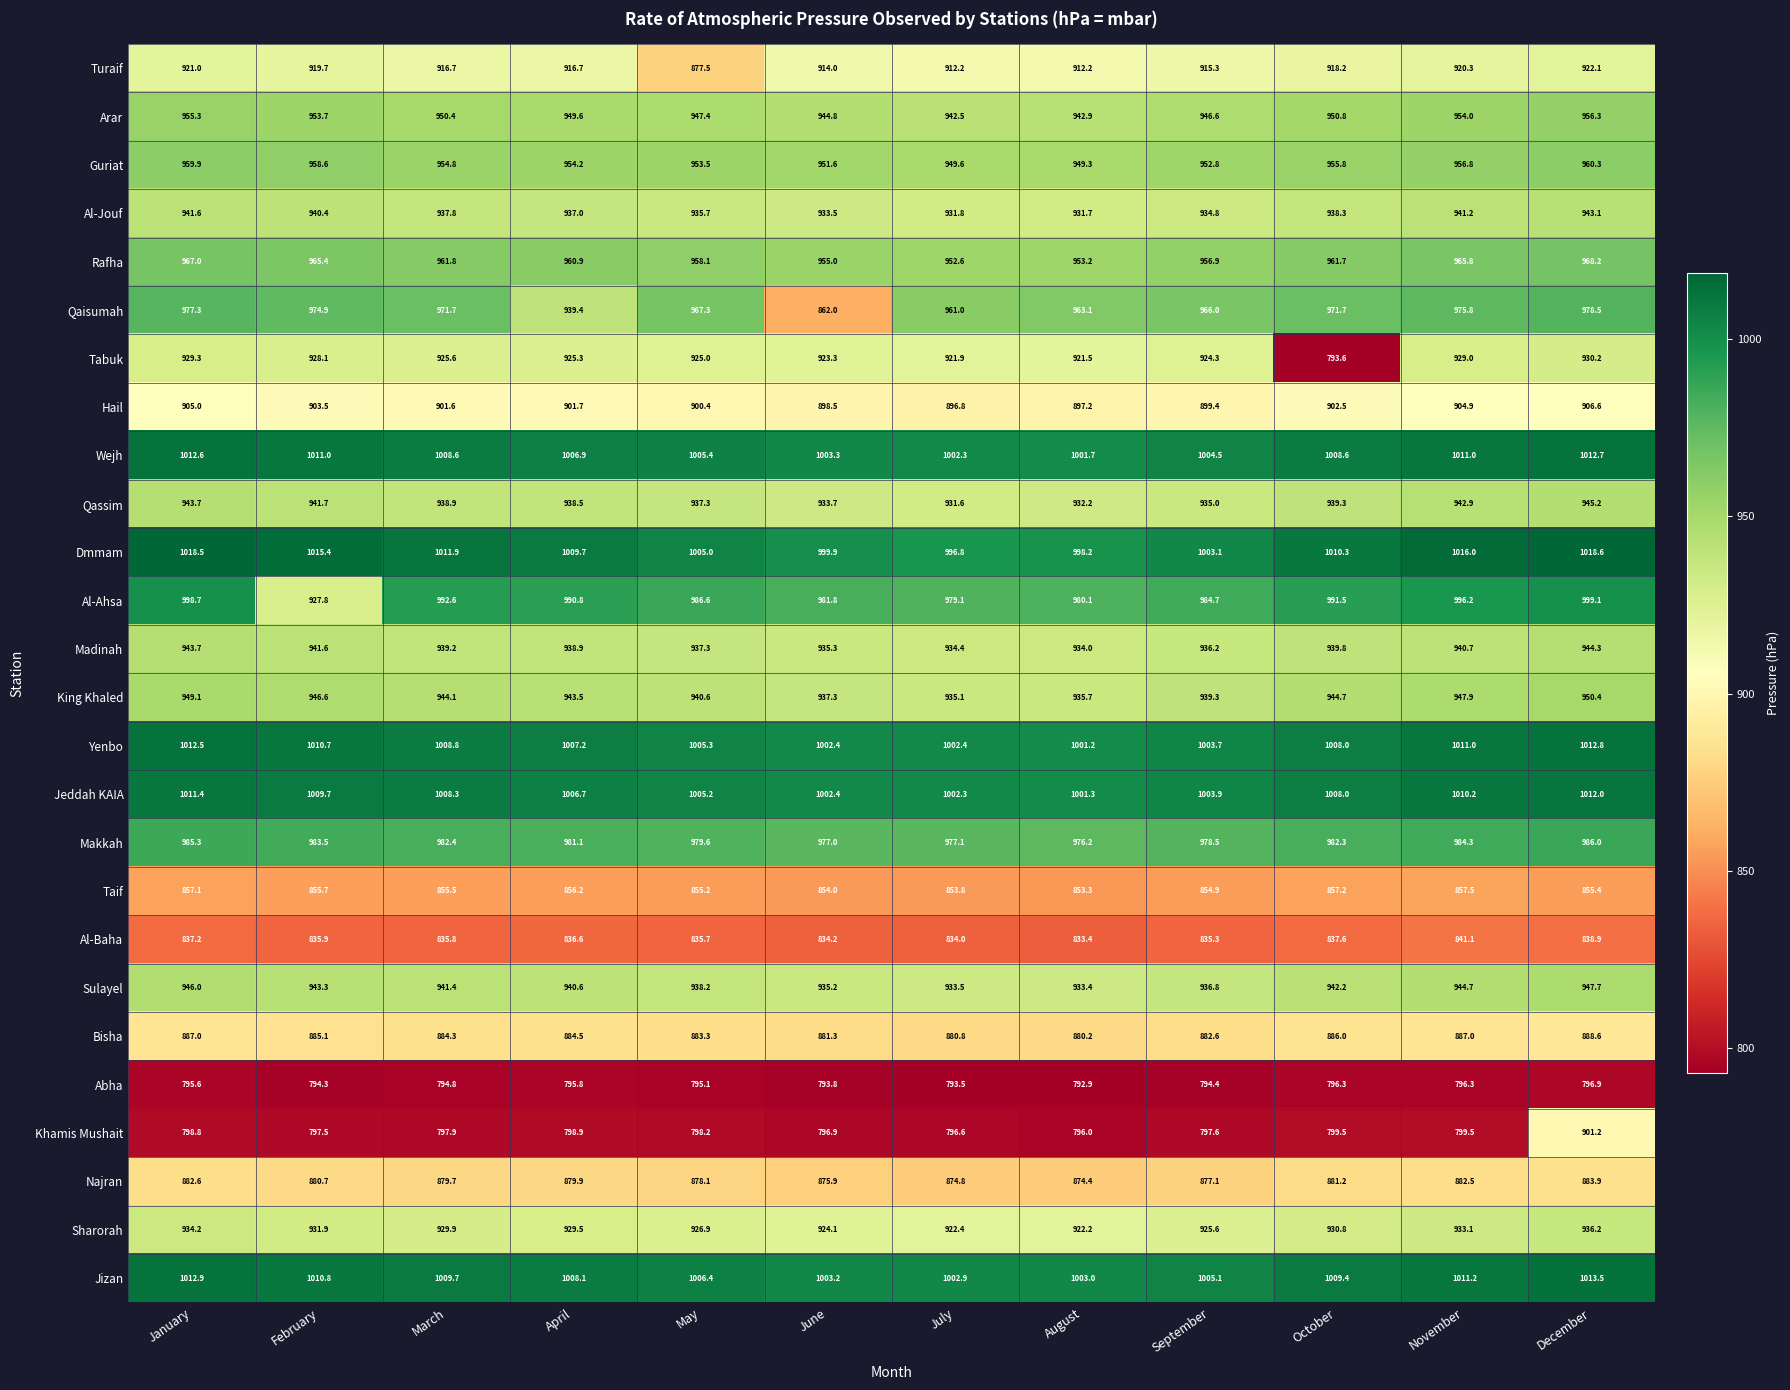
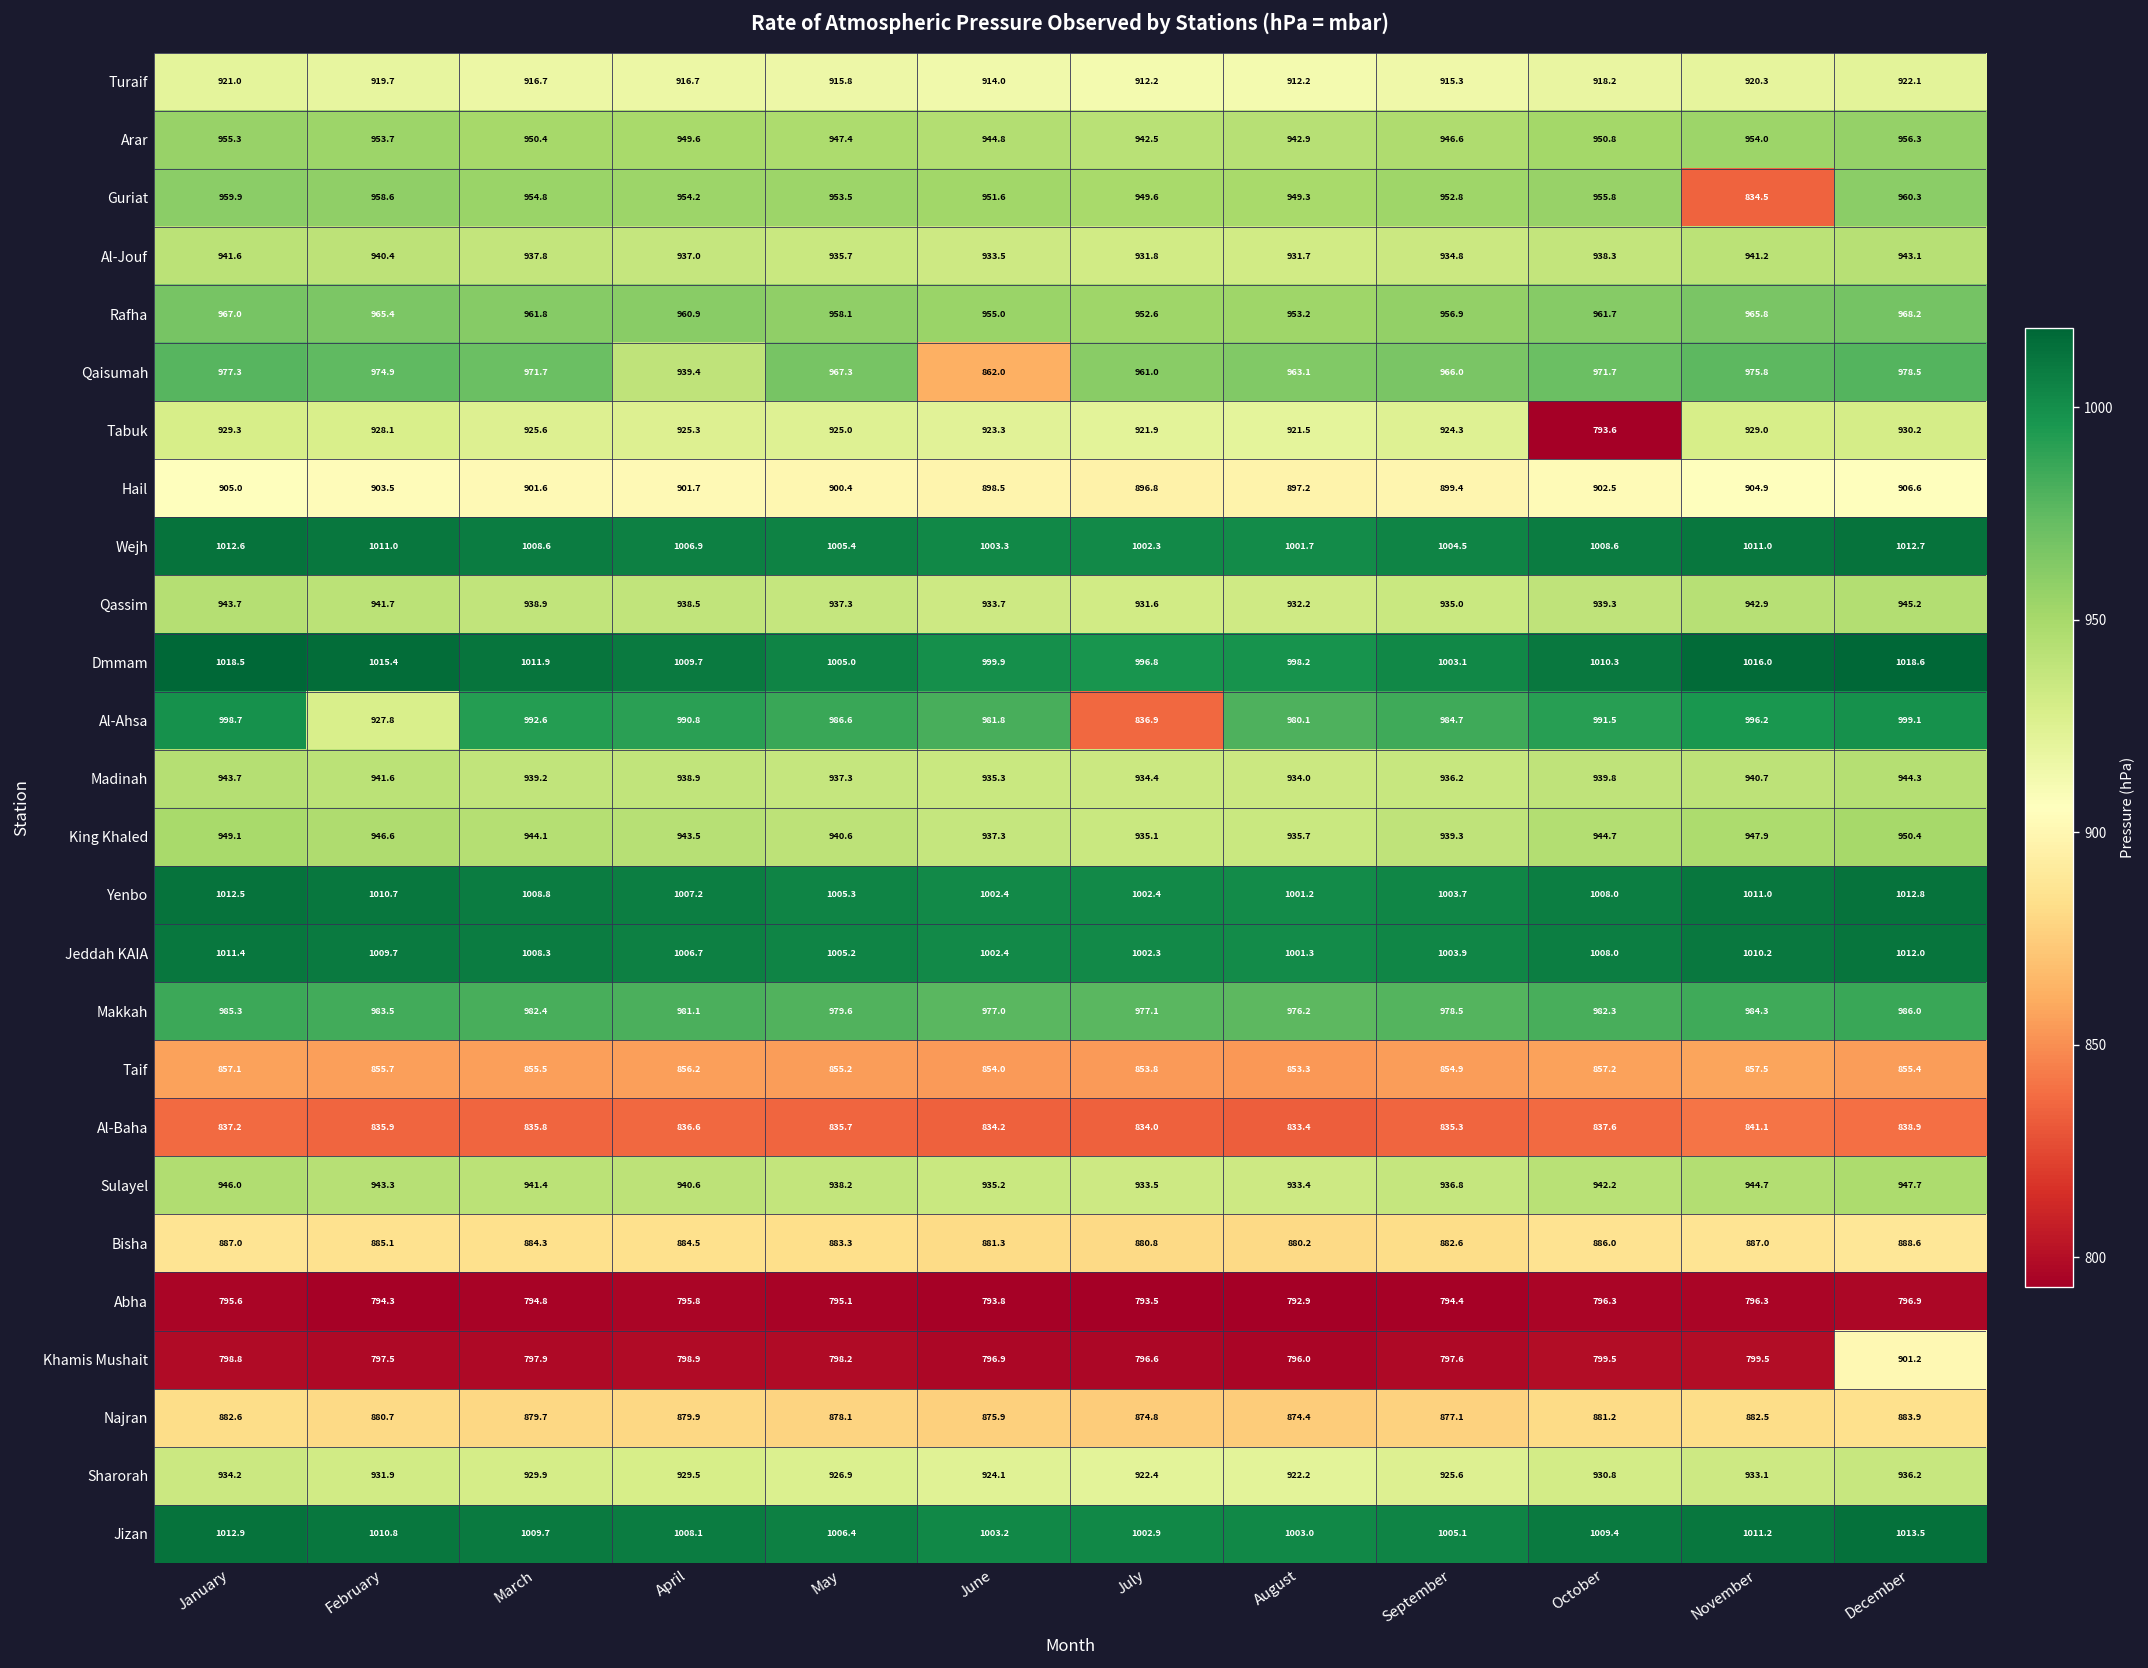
  {
    "Turaif": {
      "January": 921.0,
      "February": 919.7,
      "March": 916.7,
      "April": 916.7,
-     "May": 877.5,
+     "May": 915.8,
      "June": 914.0,
      "July": 912.2,
      "August": 912.2,
      "September": 915.3,
      "October": 918.2,
      "November": 920.3,
      "December": 922.1
    },
    "Guriat": {
      "January": 959.9,
      "February": 958.6,
      "March": 954.8,
      "April": 954.2,
      "May": 953.5,
      "June": 951.6,
      "July": 949.6,
      "August": 949.3,
      "September": 952.8,
      "October": 955.8,
-     "November": 956.8,
+     "November": 834.5,
      "December": 960.3
    },
    "Al-Ahsa": {
      "January": 998.7,
      "February": 927.8,
      "March": 992.6,
      "April": 990.8,
      "May": 986.6,
      "June": 981.8,
-     "July": 979.1,
+     "July": 836.9,
      "August": 980.1,
      "September": 984.7,
      "October": 991.5,
      "November": 996.2,
      "December": 999.1
    }
  }
